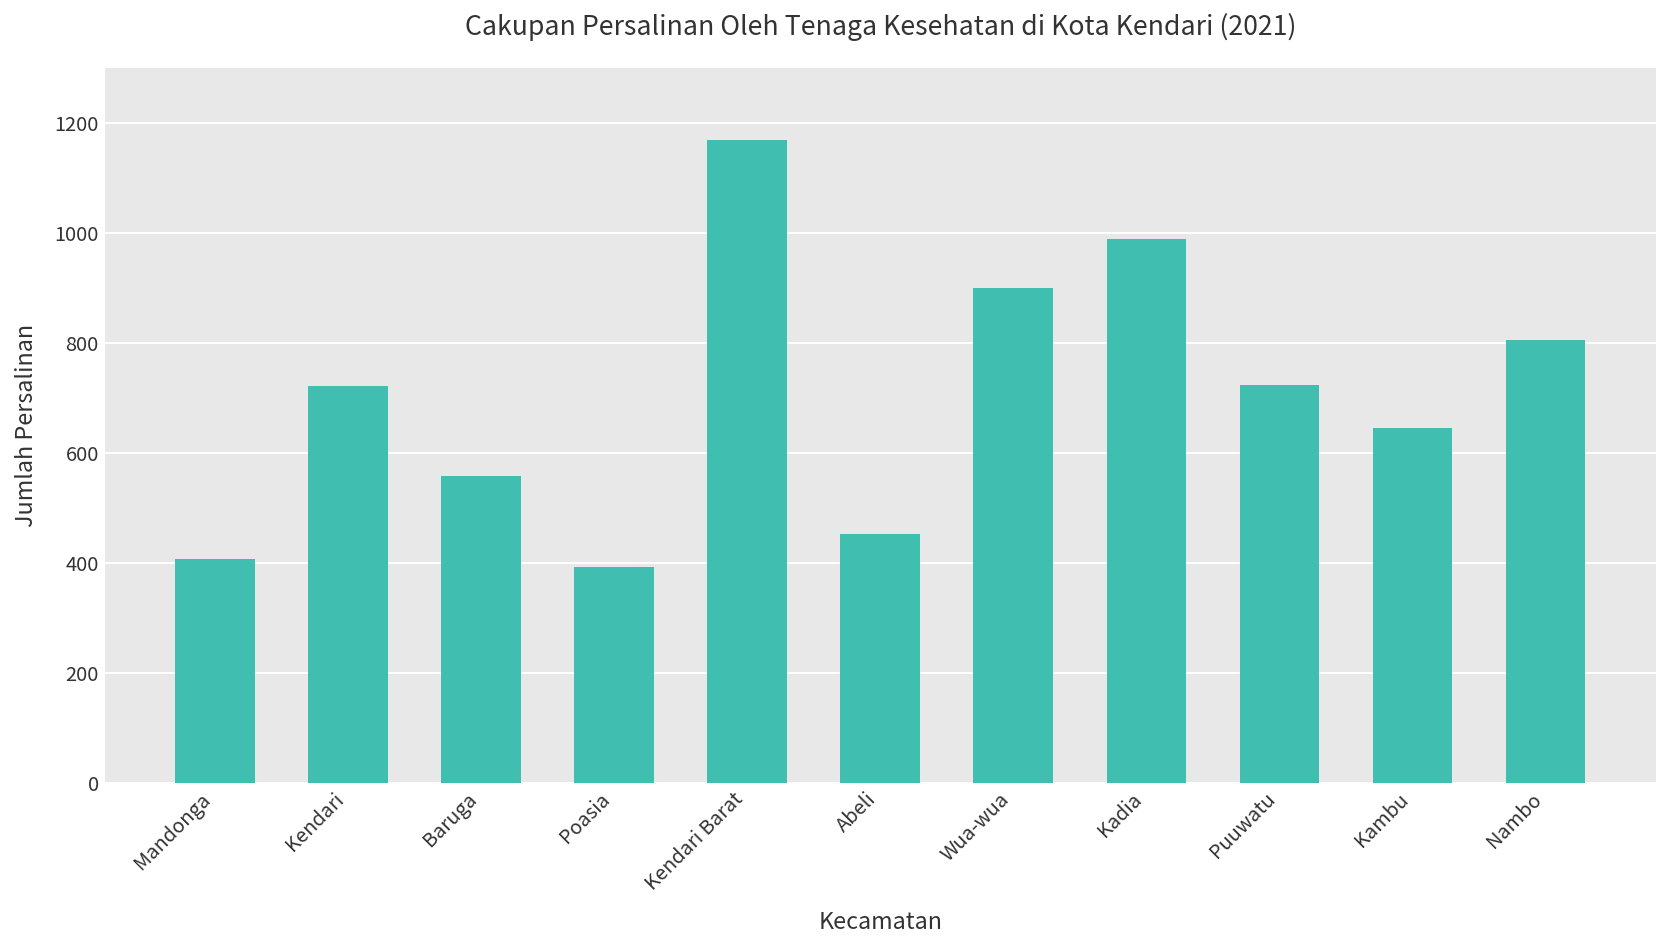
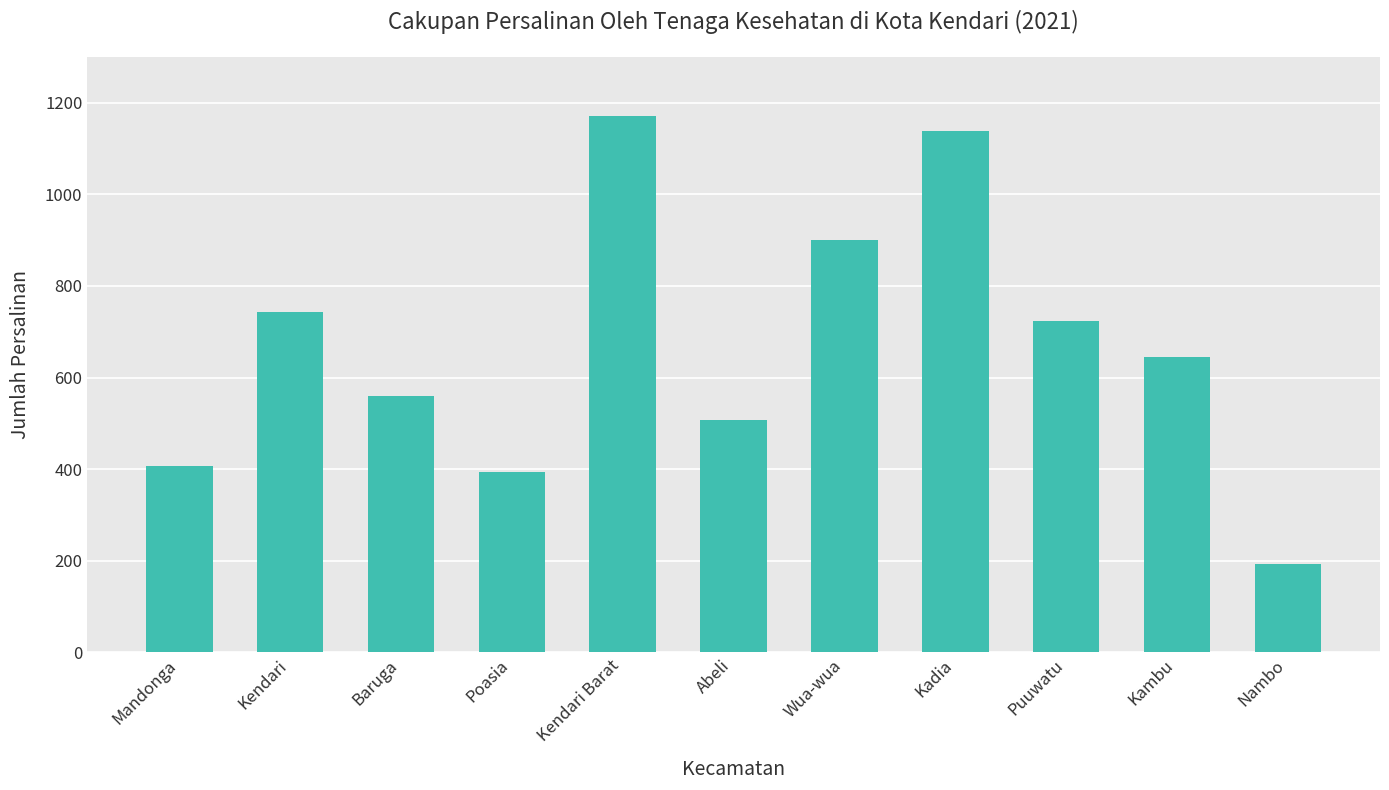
  {
    "Mandonga": 410,
-   "Kendari": 720,
+   "Kendari": 740,
    "Baruga": 560,
    "Poasia": 390,
    "Kendari Barat": 1170,
-   "Abeli": 450,
+   "Abeli": 510,
    "Wua-wua": 900,
-   "Kadia": 990,
+   "Kadia": 1140,
    "Puuwatu": 720,
    "Kambu": 650,
-   "Nambo": 810
+   "Nambo": 190
  }
